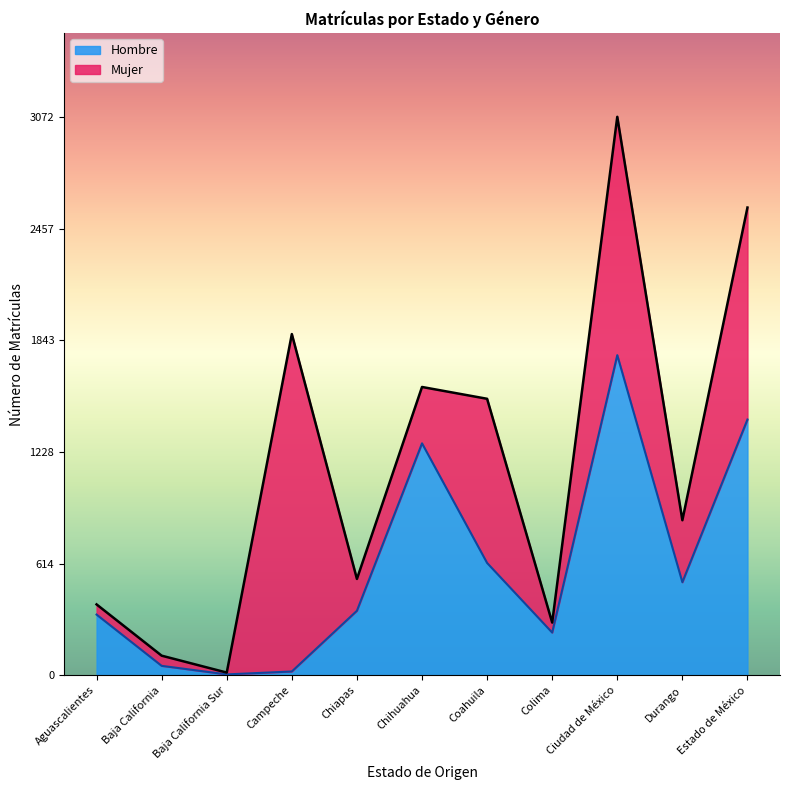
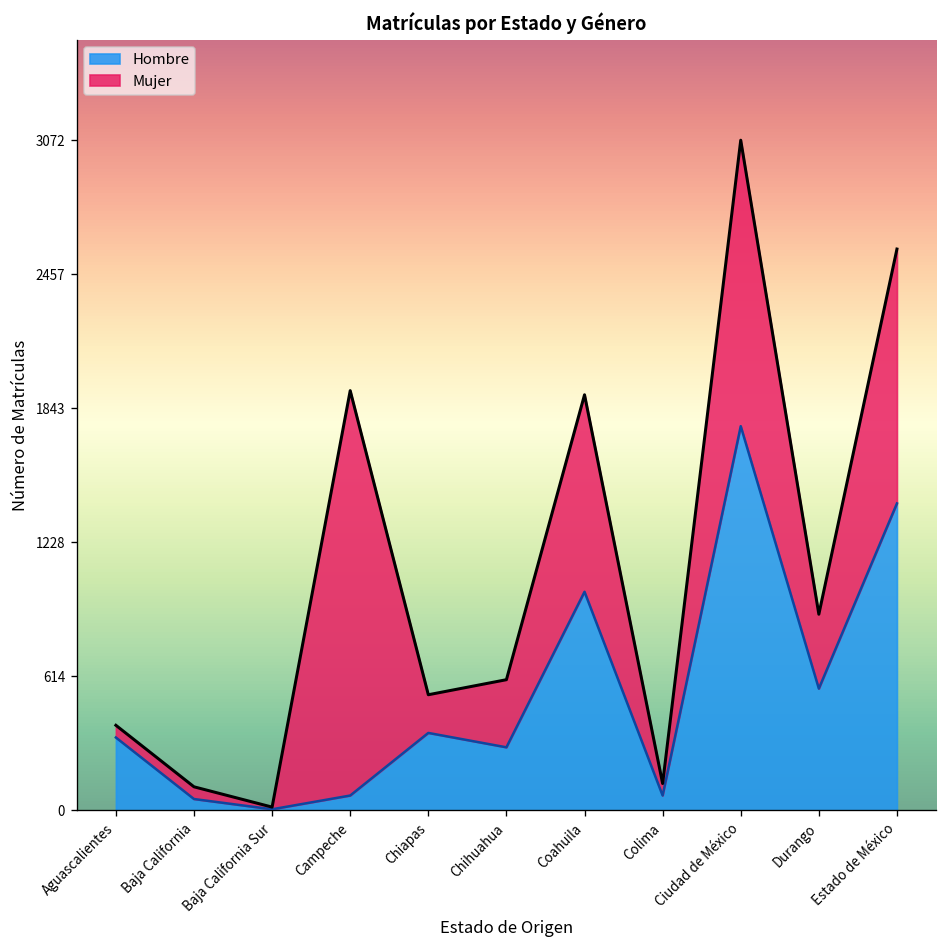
  {
    "Hombre": {
      "Aguascalientes": 330,
      "Baja California": 50,
-     "Campeche": 20,
+     "Campeche": 70,
      "Chiapas": 360,
-     "Chihuahua": 1280,
-     "Coahuila": 620,
-     "Colima": 240,
+     "Chihuahua": 290,
+     "Coahuila": 1000,
+     "Colima": 70,
      "Ciudad de México": 1760,
-     "Durango": 510,
+     "Durango": 560,
      "Estado de México": 1410
    },
    "Mujer": {
      "Aguascalientes": 60,
      "Baja California": 60,
      "Campeche": 1860,
      "Chiapas": 180,
      "Chihuahua": 310,
      "Coahuila": 900,
      "Colima": 60,
      "Ciudad de México": 1310,
      "Durango": 340,
      "Estado de México": 1170
    }
  }
